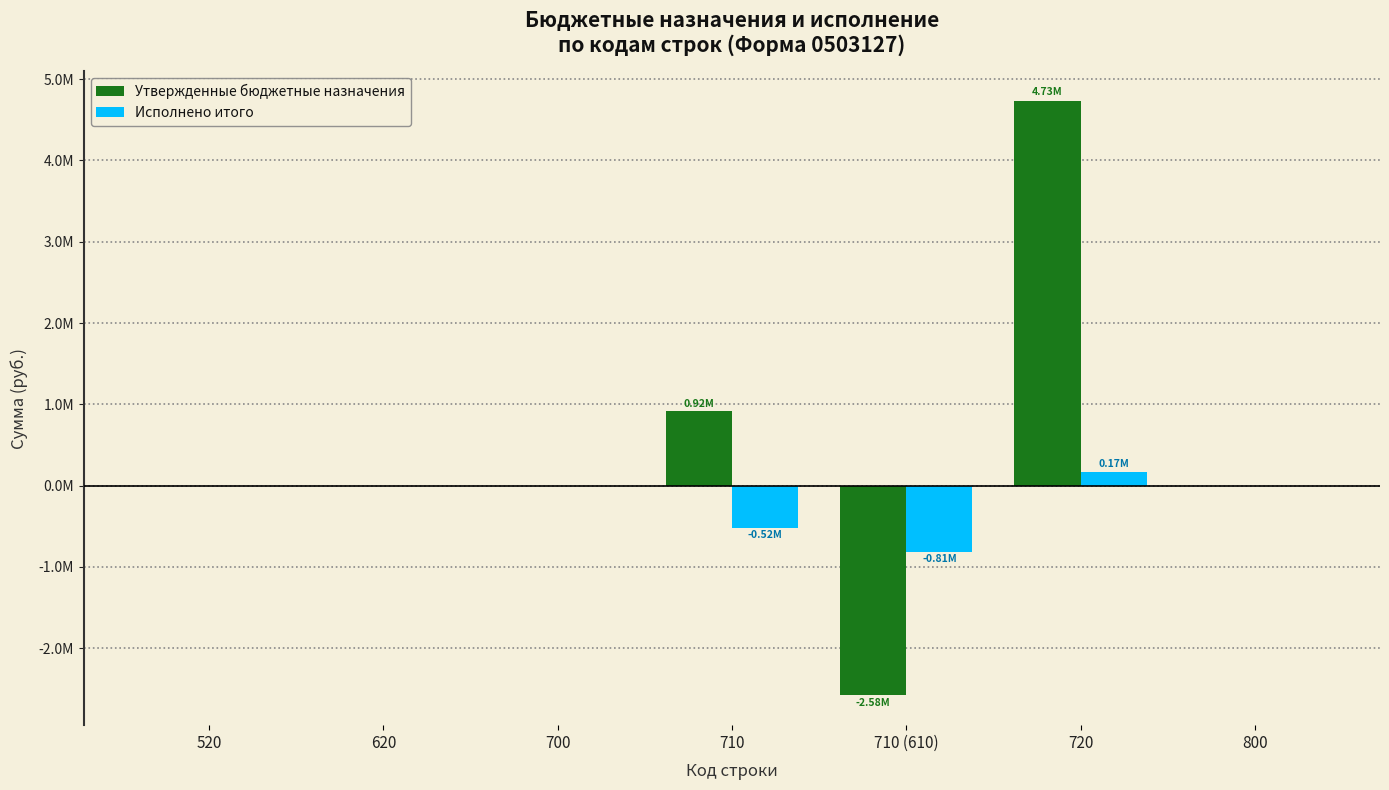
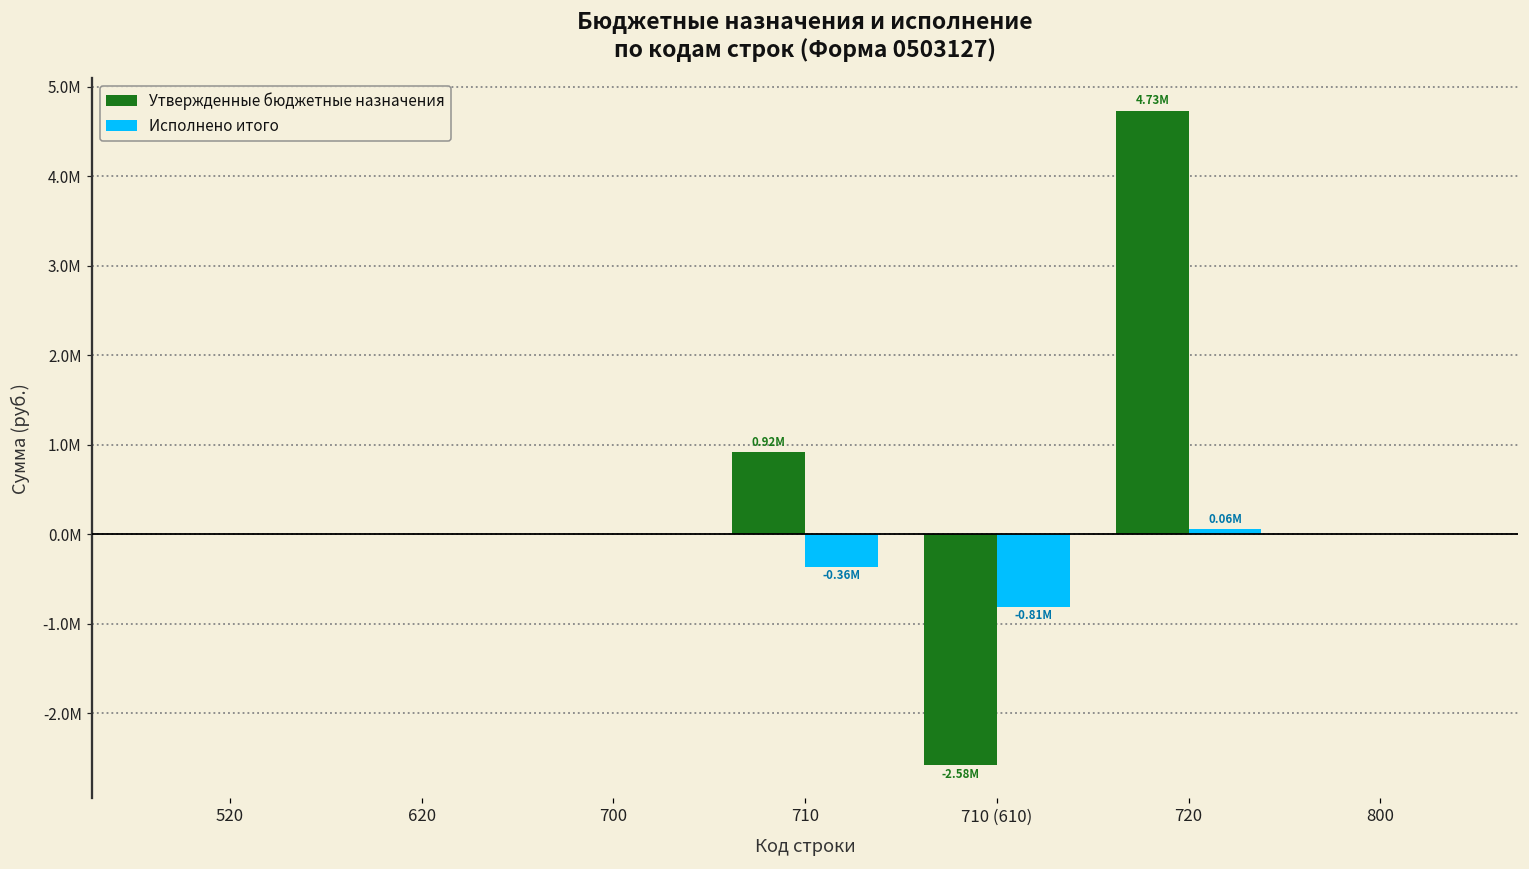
  {
    "Утвержденные бюджетные назначения": {
      "710": "0.92M",
      "710 (610)": "-2.58M",
      "720": "4.73M"
    },
    "Исполнено итого": {
-     "710": "-0.52M",
+     "710": "-0.36M",
      "710 (610)": "-0.81M",
-     "720": "0.17M"
+     "720": "0.06M"
    }
  }
